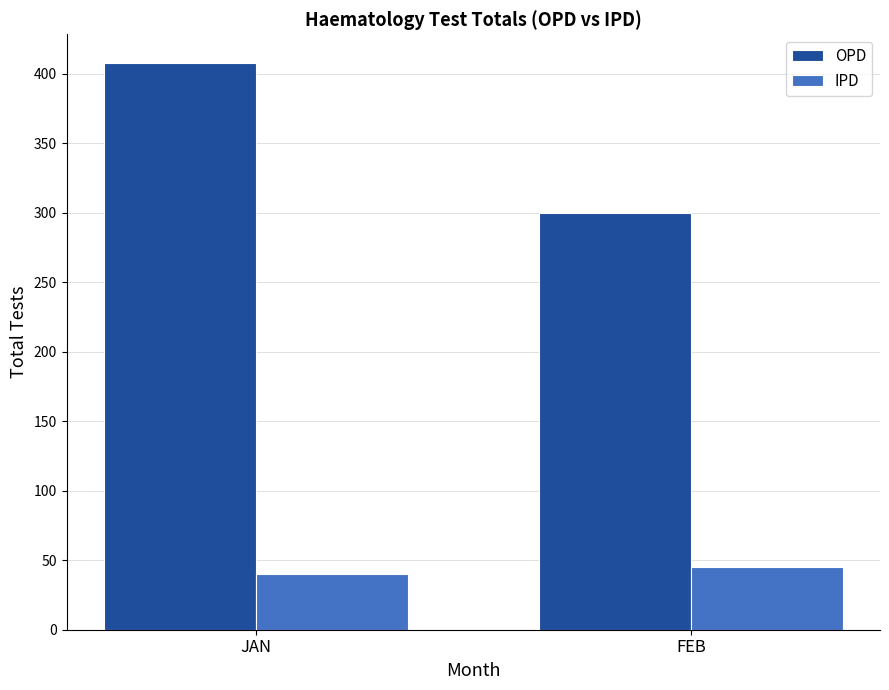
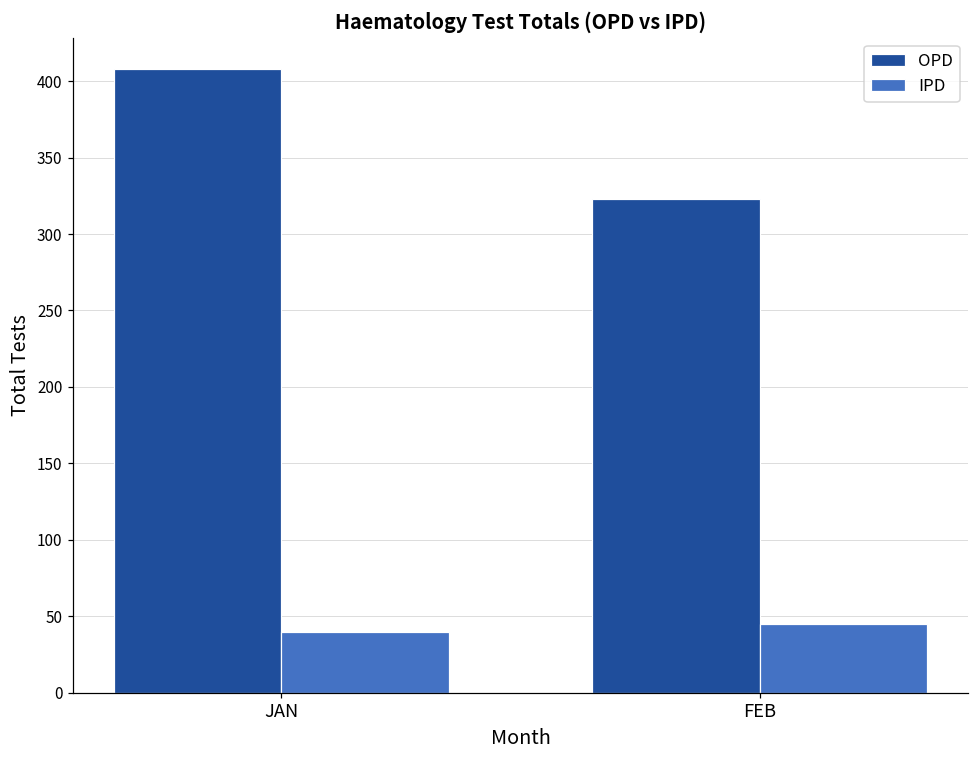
  {
    "OPD": {
      "JAN": 408,
-     "FEB": 300
+     "FEB": 323
    },
    "IPD": {
      "JAN": 40,
      "FEB": 45
    }
  }
